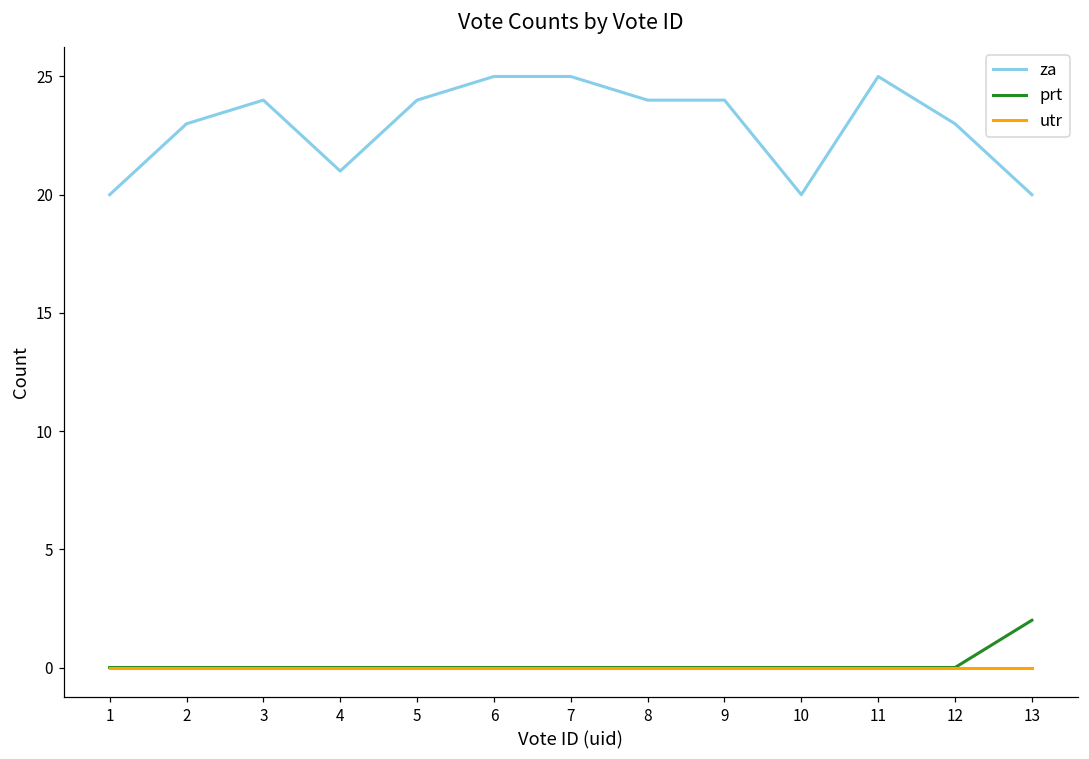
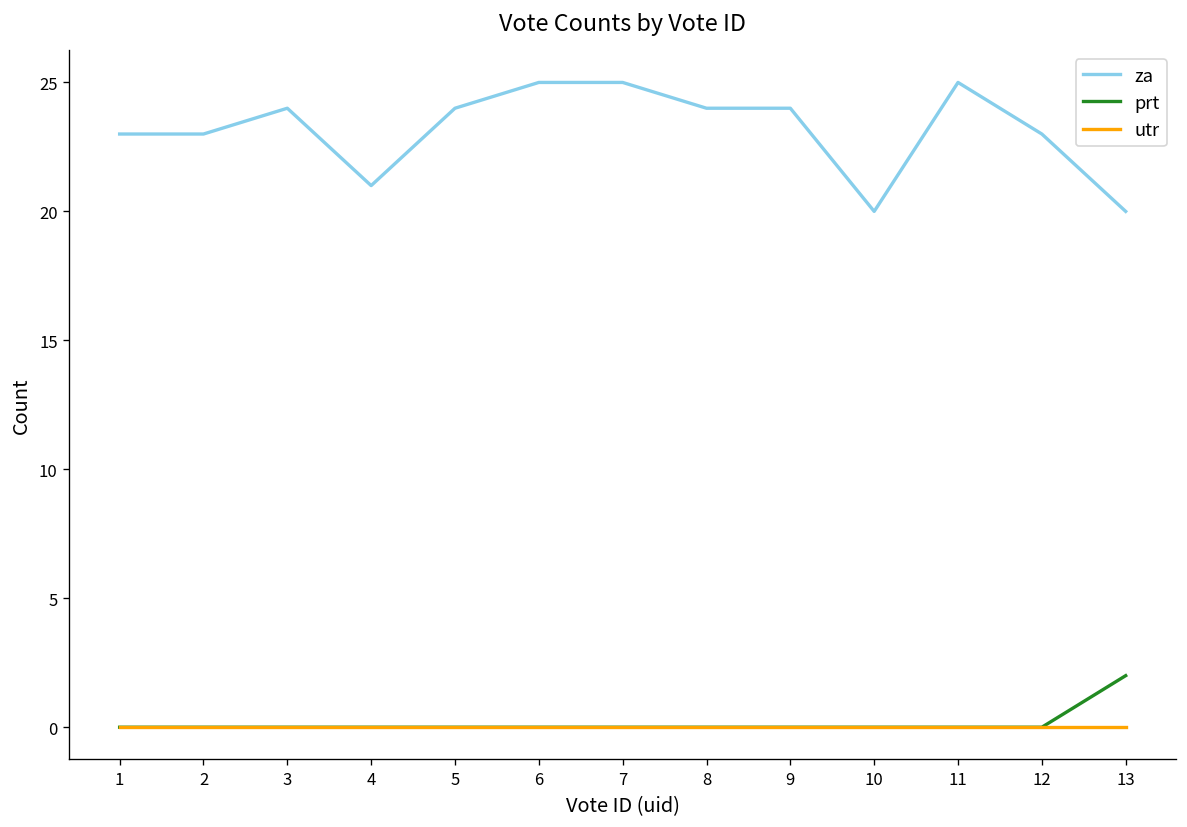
  {
    "za": {
-     "1": 20,
+     "1": 23,
      "2": 23,
      "3": 24,
      "4": 21,
      "5": 24,
      "6": 25,
      "7": 25,
      "8": 24,
      "9": 24,
      "10": 20,
      "11": 25,
      "12": 23,
      "13": 20
    },
    "prt": {
      "13": 2
    },
    "utr": {
      "13": 0
    }
  }
